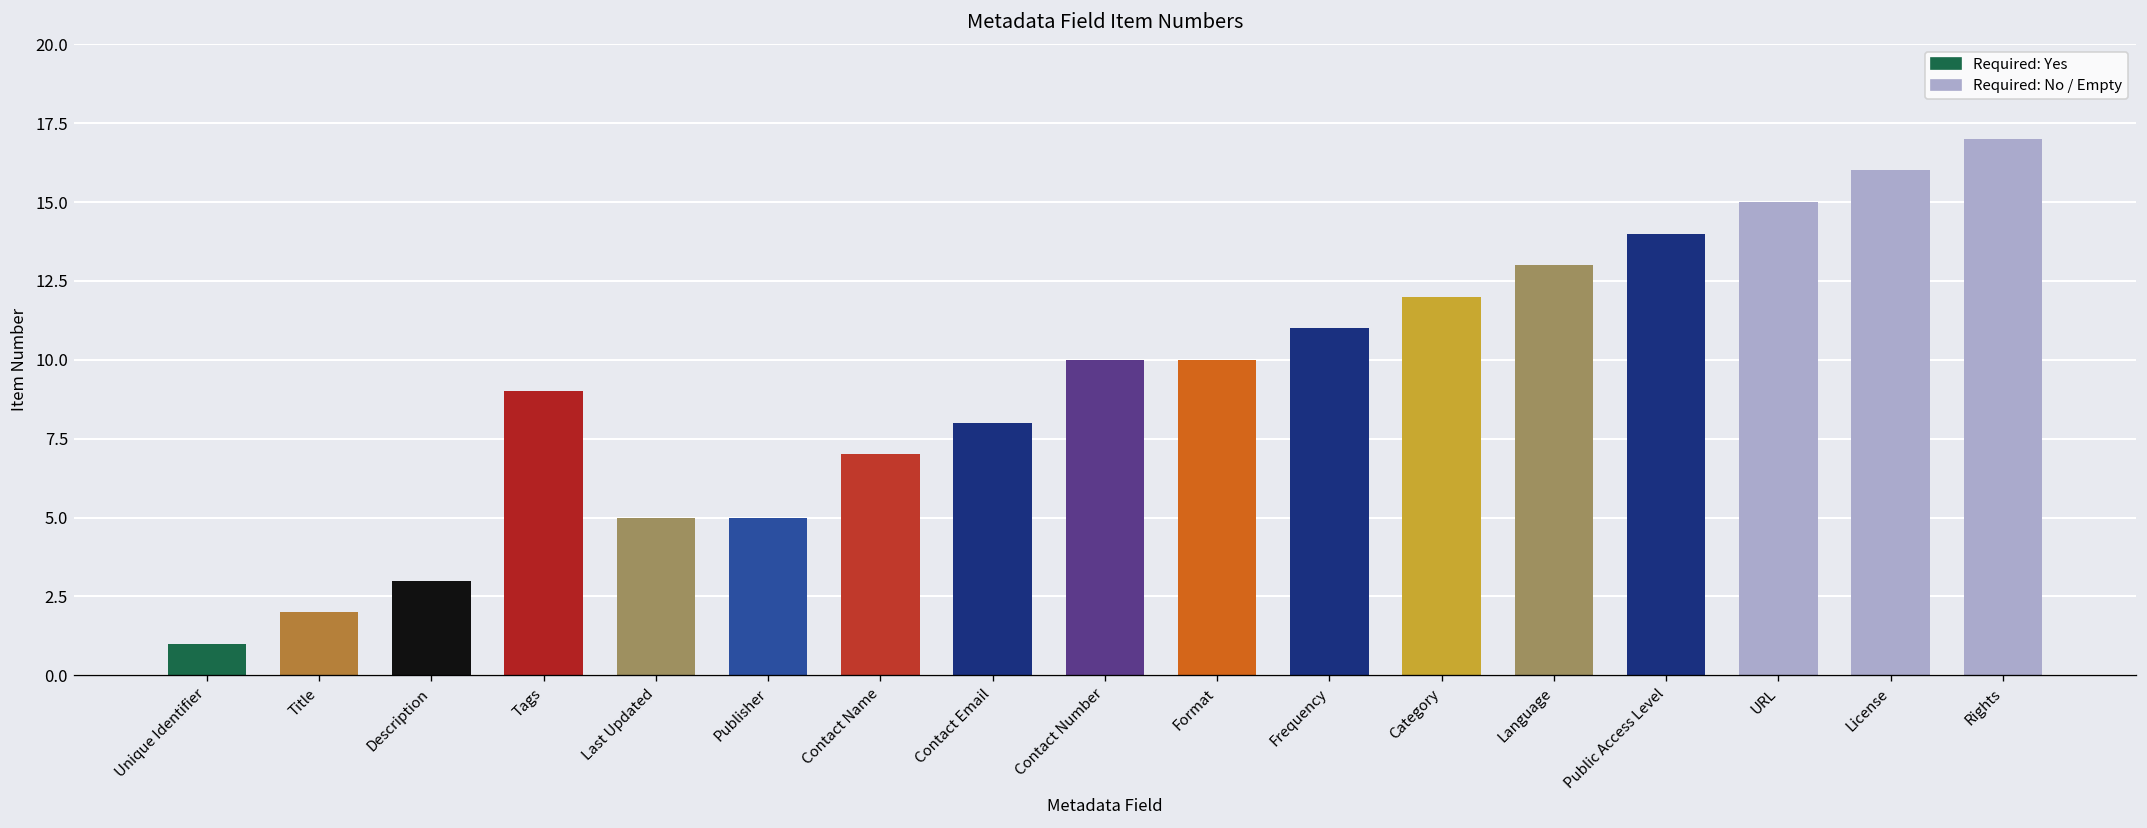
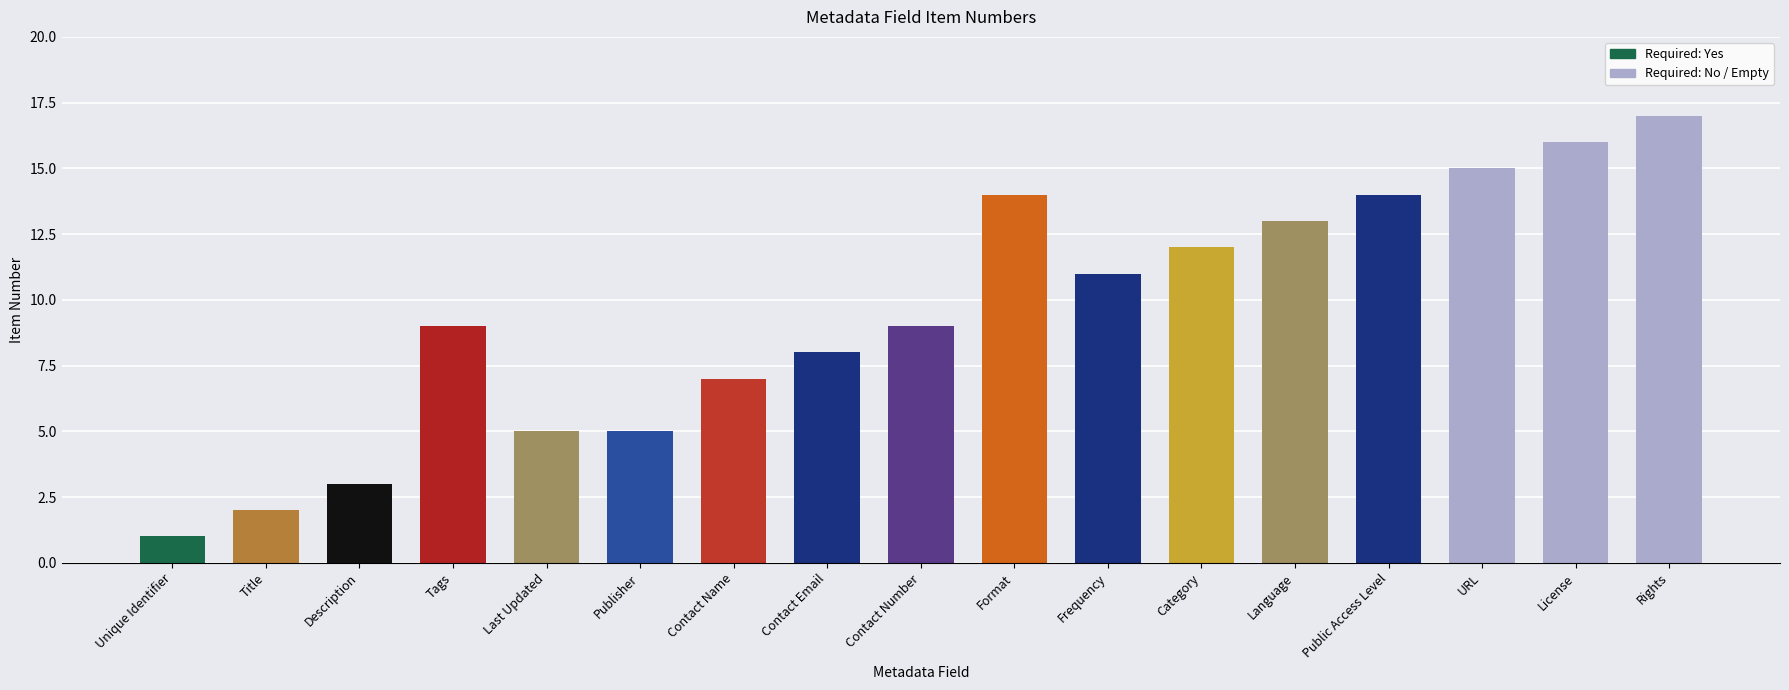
  {
    "Unique Identifier": 1,
    "Title": 2,
    "Description": 3,
    "Tags": 9,
    "Last Updated": 5,
    "Publisher": 5,
    "Contact Name": 7,
    "Contact Email": 8,
-   "Contact Number": 10,
-   "Format": 10,
+   "Contact Number": 9,
+   "Format": 14,
    "Frequency": 11,
    "Category": 12,
    "Language": 13,
    "Public Access Level": 14,
    "URL": 15,
    "License": 16,
    "Rights": 17
  }
